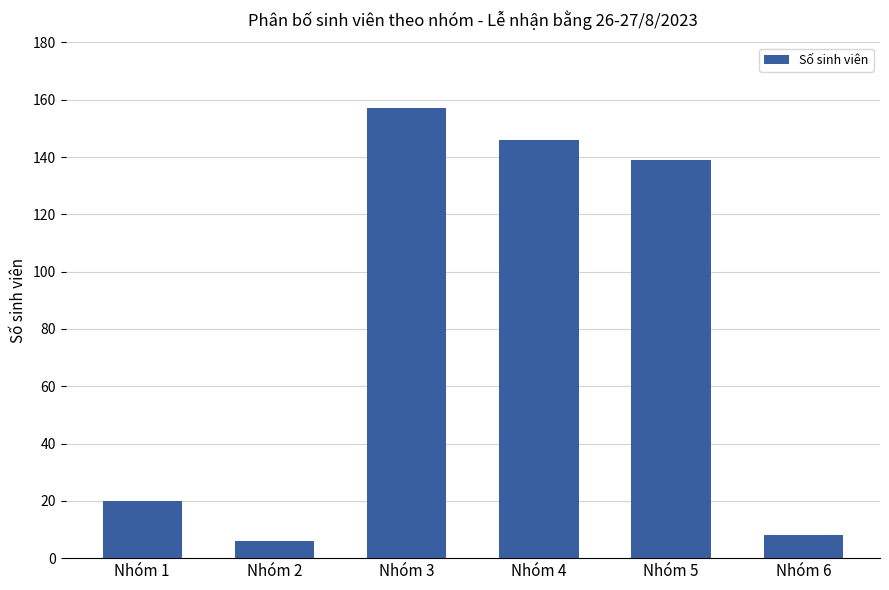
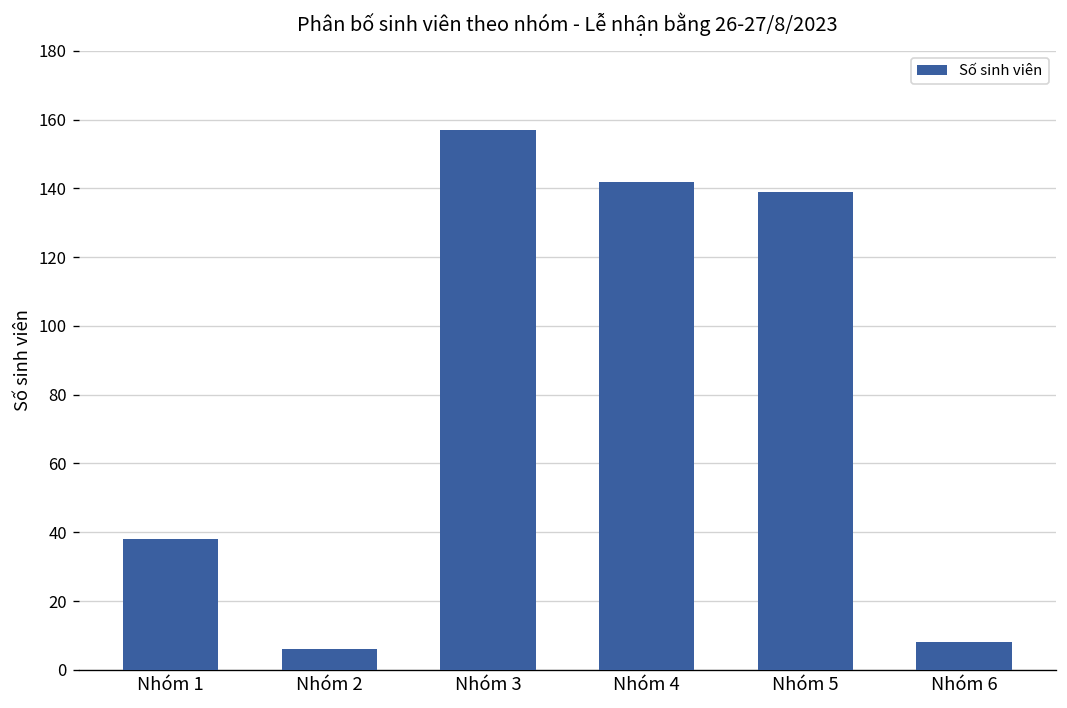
  {
-   "Nhóm 1": 20,
+   "Nhóm 1": 38,
    "Nhóm 2": 6,
    "Nhóm 3": 157,
-   "Nhóm 4": 146,
+   "Nhóm 4": 142,
    "Nhóm 5": 139,
    "Nhóm 6": 8
  }
